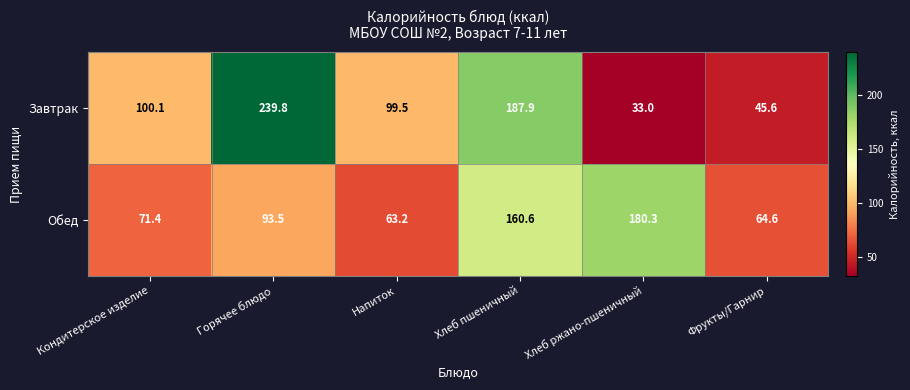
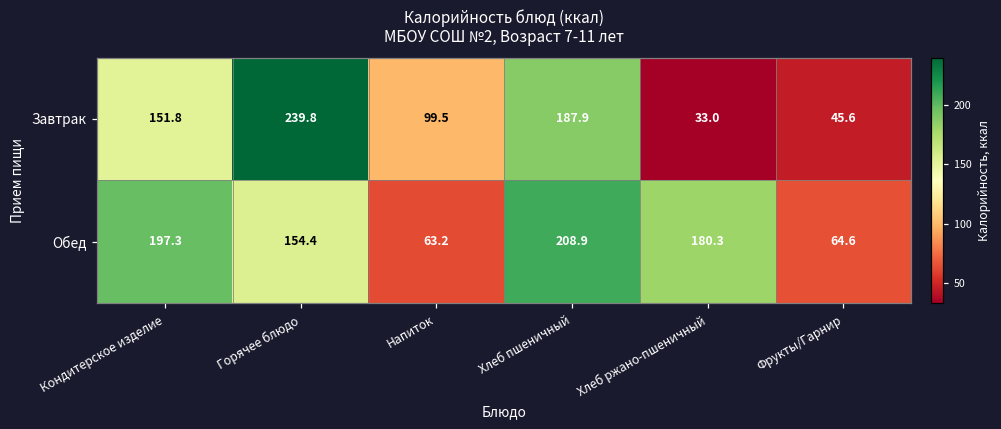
  {
    "Завтрак": {
-     "Кондитерское изделие": 100.1,
+     "Кондитерское изделие": 151.8,
      "Горячее блюдо": 239.8,
      "Напиток": 99.5,
      "Хлеб пшеничный": 187.9,
      "Хлеб ржано-пшеничный": 33.0,
      "Фрукты/Гарнир": 45.6
    },
    "Обед": {
-     "Кондитерское изделие": 71.4,
-     "Горячее блюдо": 93.5,
+     "Кондитерское изделие": 197.3,
+     "Горячее блюдо": 154.4,
      "Напиток": 63.2,
-     "Хлеб пшеничный": 160.6,
+     "Хлеб пшеничный": 208.9,
      "Хлеб ржано-пшеничный": 180.3,
      "Фрукты/Гарнир": 64.6
    }
  }
